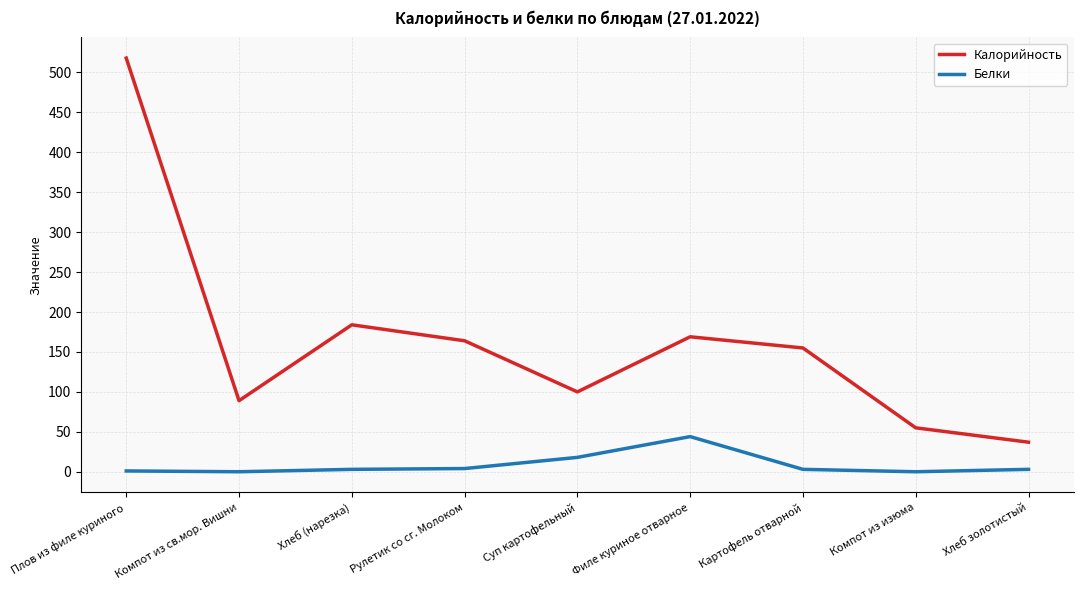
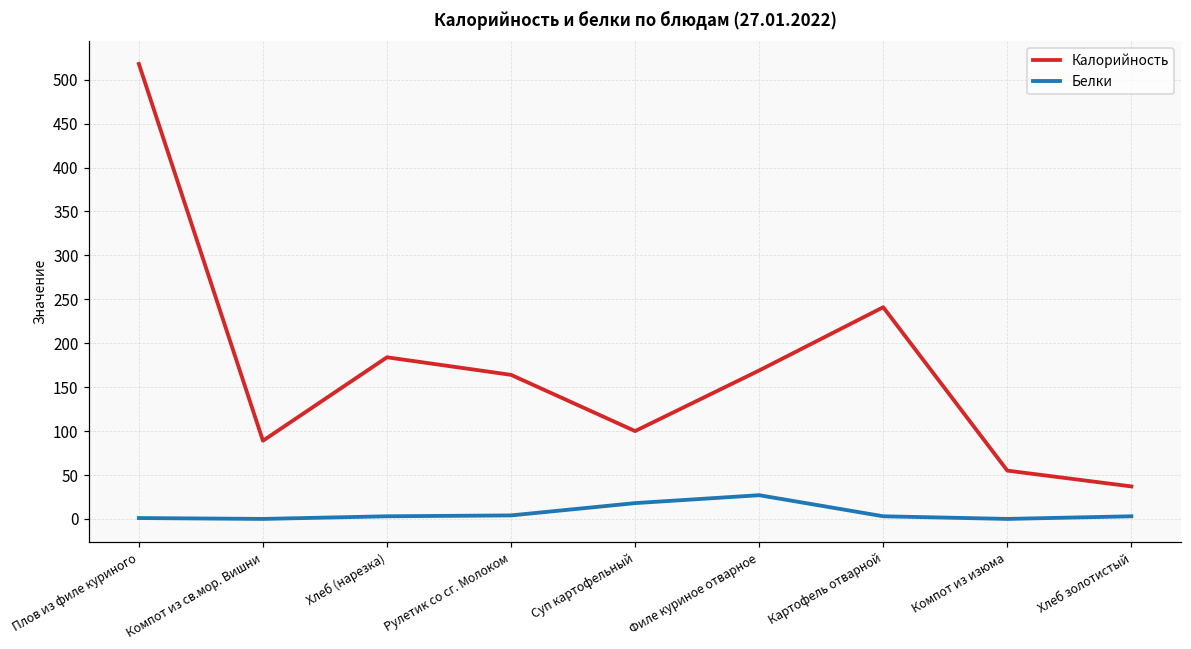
  {
    "Калорийность": {
      "Плов из филе куриного": 520,
      "Компот из св.мор. Вишни": 90,
      "Хлеб (нарезка)": 180,
      "Рулетик со сг. Молоком": 160,
      "Суп картофельный": 100,
      "Филе куриное отварное": 170,
-     "Картофель отварной": 160,
+     "Картофель отварной": 240,
      "Компот из изюма": 60,
      "Хлеб золотистый": 40
    },
    "Белки": {
      "Плов из филе куриного": 0,
      "Компот из св.мор. Вишни": 0,
      "Хлеб (нарезка)": 0,
      "Рулетик со сг. Молоком": 0,
      "Суп картофельный": 20,
-     "Филе куриное отварное": 40,
+     "Филе куриное отварное": 30,
      "Картофель отварной": 0,
      "Компот из изюма": 0,
      "Хлеб золотистый": 0
    }
  }
